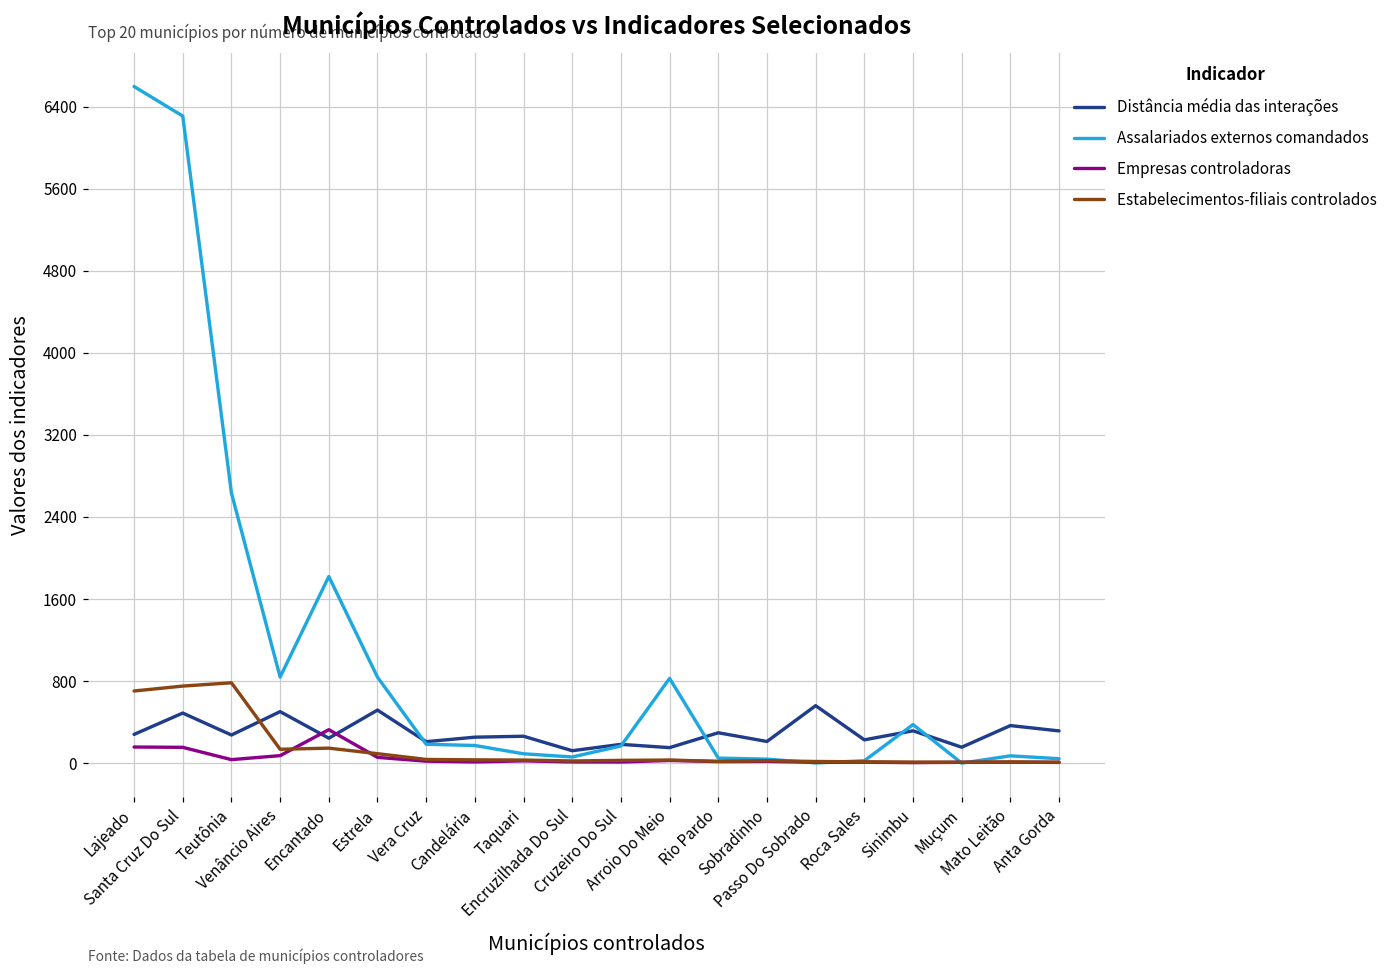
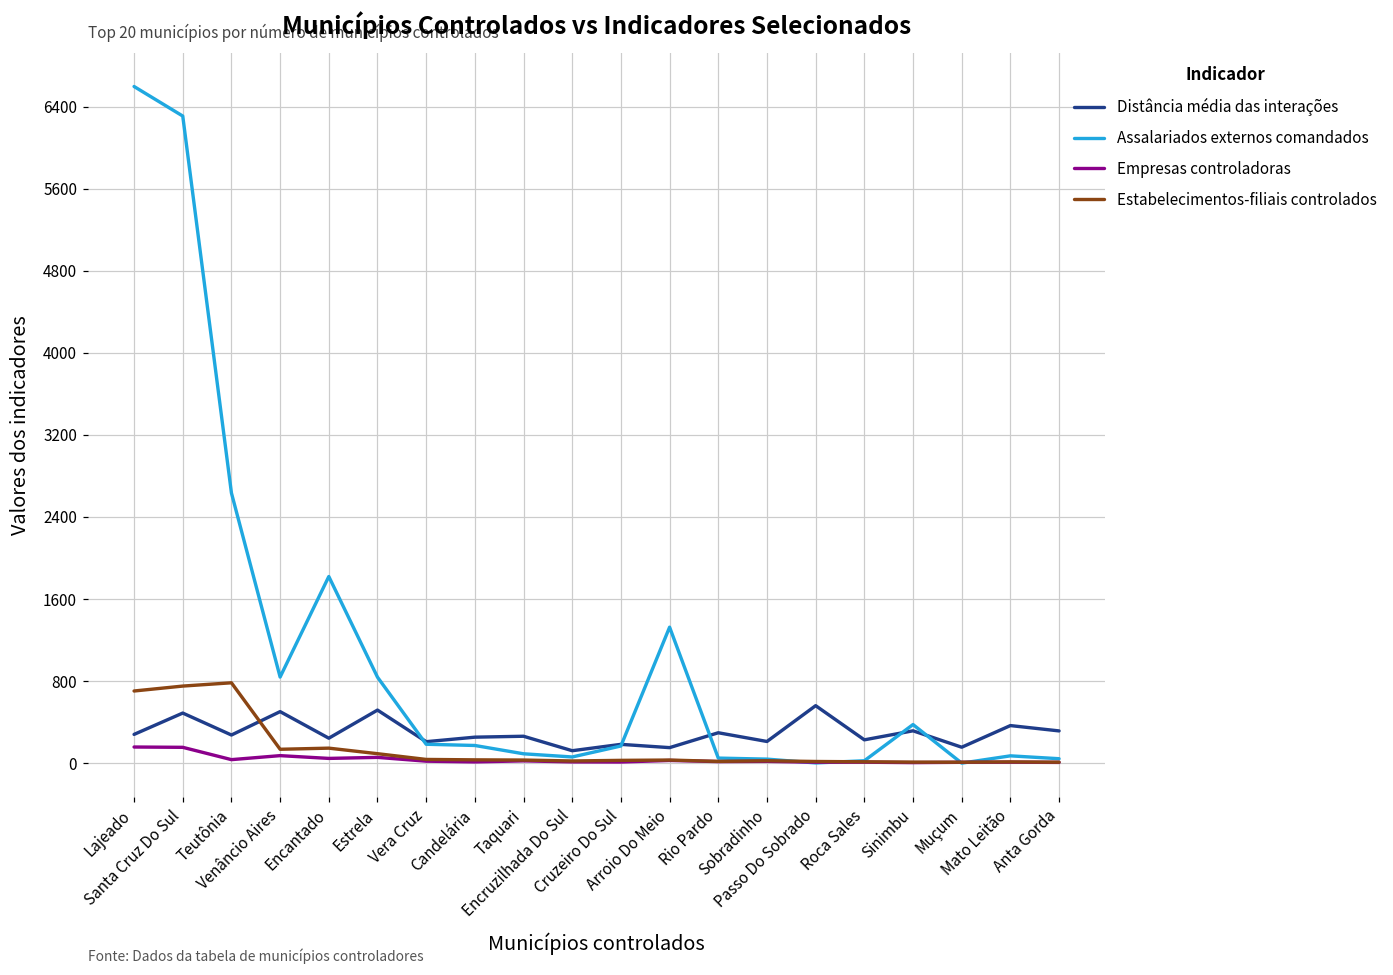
  {
    "Distância média das interações": {
      "Lajeado": 300,
      "Santa Cruz Do Sul": 500,
      "Teutônia": 300,
      "Venâncio Aires": 500,
      "Encantado": 200,
      "Estrela": 500,
      "Candelária": 300,
      "Taquari": 300,
      "Encruzilhada Do Sul": 100,
      "Arroio Do Meio": 200,
      "Rio Pardo": 300,
      "Sobradinho": 200,
      "Passo Do Sobrado": 600,
      "Roca Sales": 200,
      "Sinimbu": 300,
      "Muçum": 200,
      "Mato Leitão": 400,
      "Anta Gorda": 300
    },
    "Assalariados externos comandados": {
      "Lajeado": 6600,
      "Santa Cruz Do Sul": 6300,
      "Teutônia": 2600,
      "Venâncio Aires": 800,
      "Encantado": 1800,
      "Estrela": 800,
      "Candelária": 200,
      "Taquari": 100,
      "Encruzilhada Do Sul": 100,
-     "Arroio Do Meio": 800,
+     "Arroio Do Meio": 1300,
      "Rio Pardo": 0,
      "Sinimbu": 400,
      "Mato Leitão": 100,
      "Anta Gorda": 0
    },
    "Empresas controladoras": {
      "Lajeado": 200,
      "Santa Cruz Do Sul": 200,
      "Teutônia": 0,
      "Venâncio Aires": 100,
-     "Encantado": 300,
+     "Encantado": 0,
      "Estrela": 100
    },
    "Estabelecimentos-filiais controlados": {
      "Lajeado": 700,
      "Santa Cruz Do Sul": 800,
      "Teutônia": 800,
      "Venâncio Aires": 100,
      "Encantado": 100,
      "Estrela": 100
    }
  }
